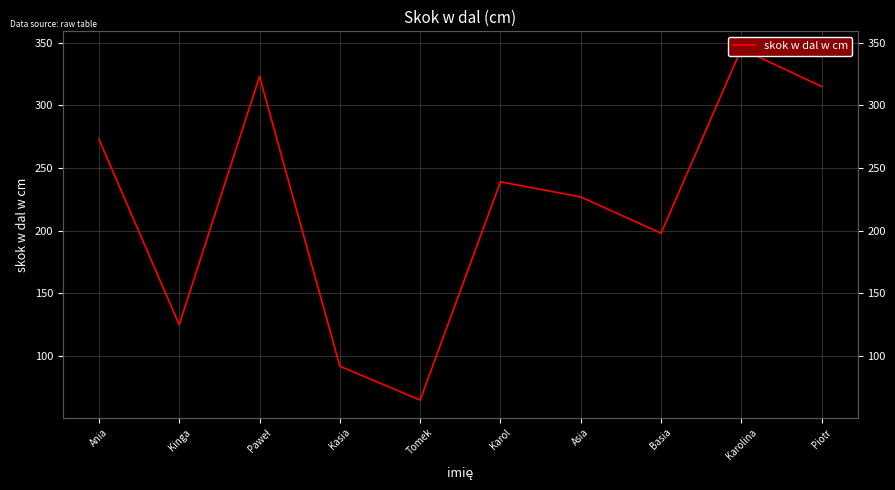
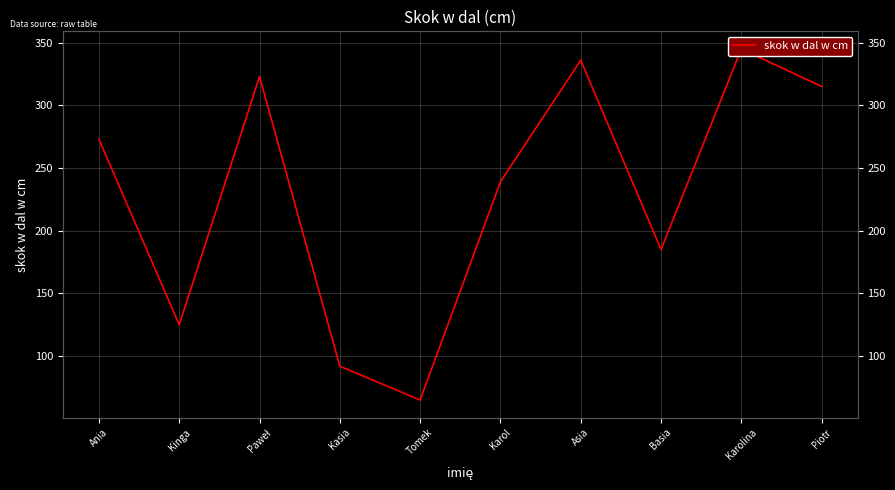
  {
    "Ania": 273,
    "Kinga": 125,
    "Paweł": 323,
    "Kasia": 92,
    "Tomek": 65,
    "Karol": 239,
-   "Asia": 227,
-   "Basia": 198,
+   "Asia": 336,
+   "Basia": 185,
    "Piotr": 315
  }
